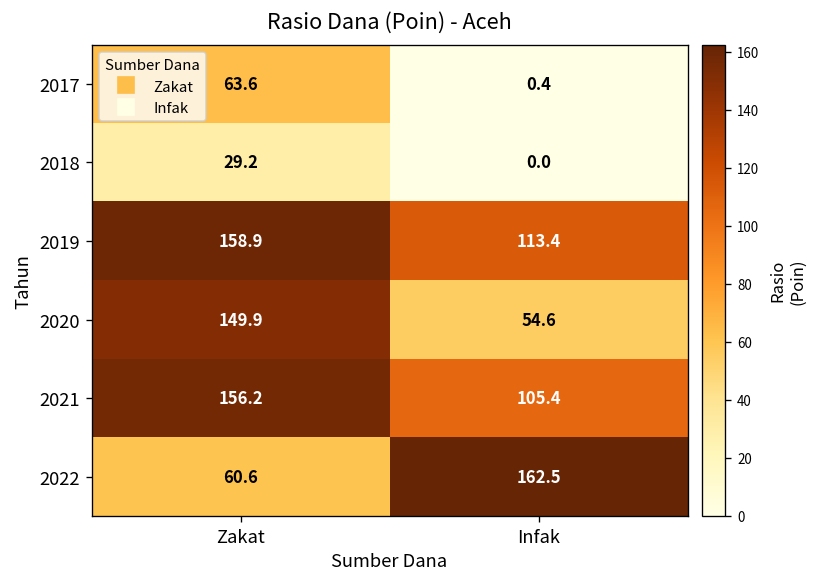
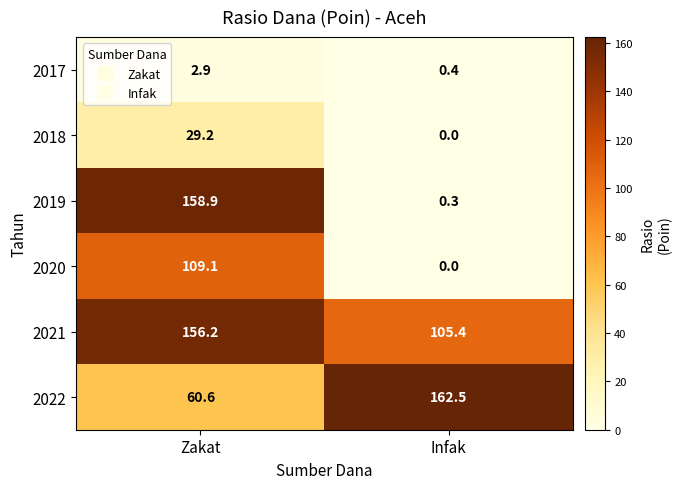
  {
    "2017": {
-     "Zakat": 63.6,
+     "Zakat": 2.9,
      "Infak": 0.4
    },
    "2018": {
      "Zakat": 29.2,
      "Infak": 0.0
    },
    "2019": {
      "Zakat": 158.9,
-     "Infak": 113.4
+     "Infak": 0.3
    },
    "2020": {
-     "Zakat": 149.9,
-     "Infak": 54.6
+     "Zakat": 109.1,
+     "Infak": 0.0
    },
    "2021": {
      "Zakat": 156.2,
      "Infak": 105.4
    },
    "2022": {
      "Zakat": 60.6,
      "Infak": 162.5
    }
  }
